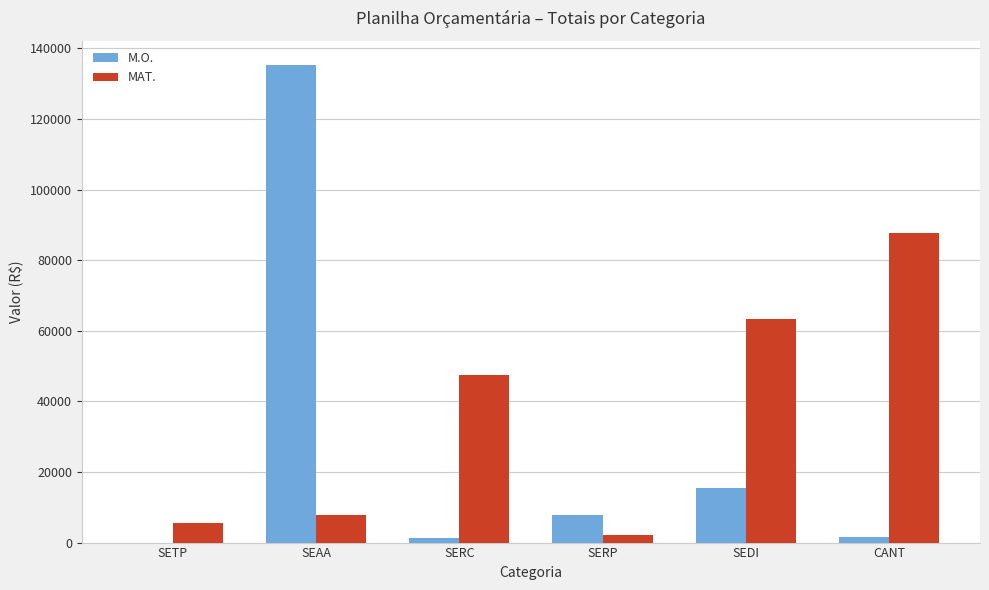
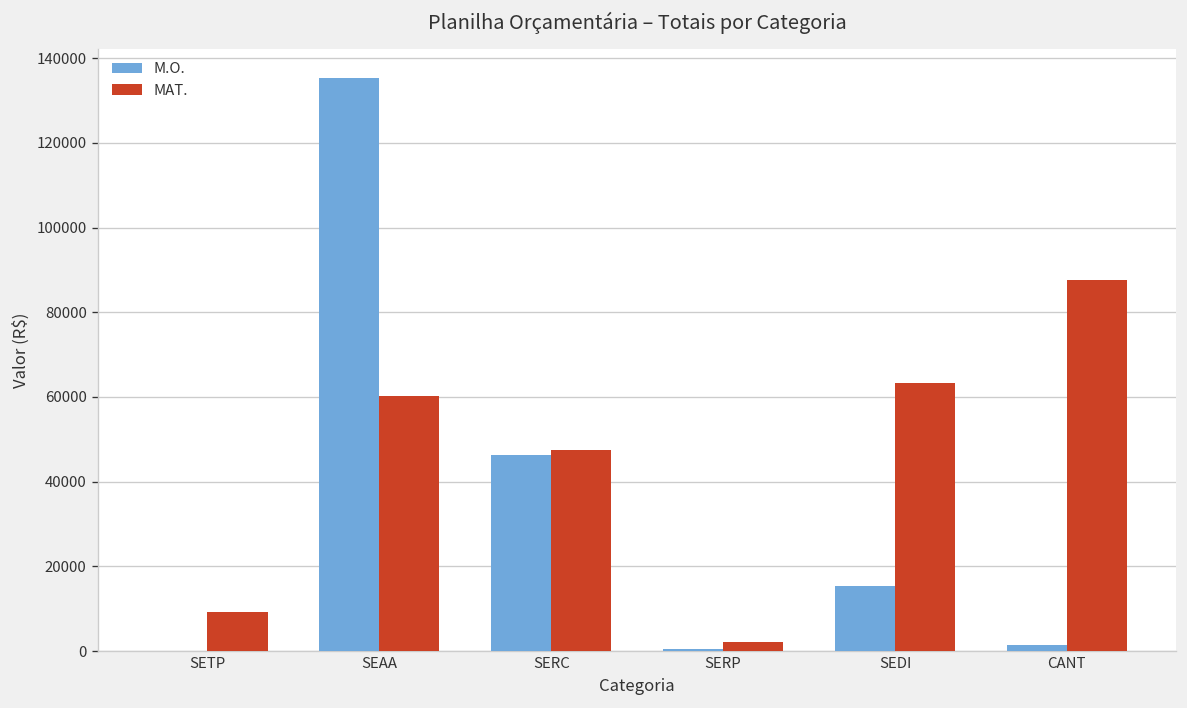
  {
    "M.O.": {
      "SETP": 0,
      "SEAA": 135000,
-     "SERC": 1000,
-     "SERP": 8000,
+     "SERC": 46000,
+     "SERP": 0,
      "SEDI": 15000,
      "CANT": 2000
    },
    "MAT.": {
-     "SETP": 6000,
-     "SEAA": 8000,
+     "SETP": 9000,
+     "SEAA": 60000,
      "SERC": 48000,
      "SERP": 2000,
      "SEDI": 63000,
      "CANT": 88000
    }
  }
